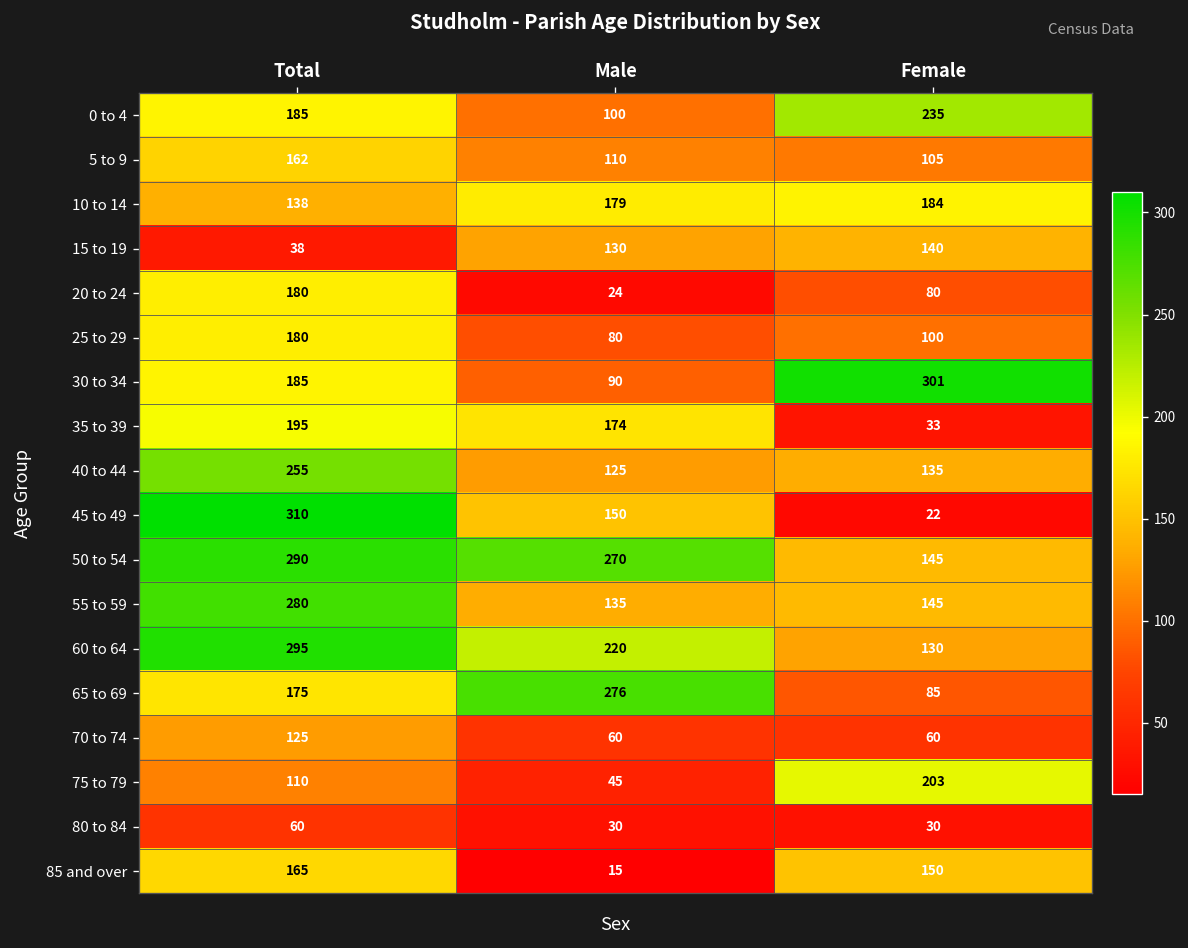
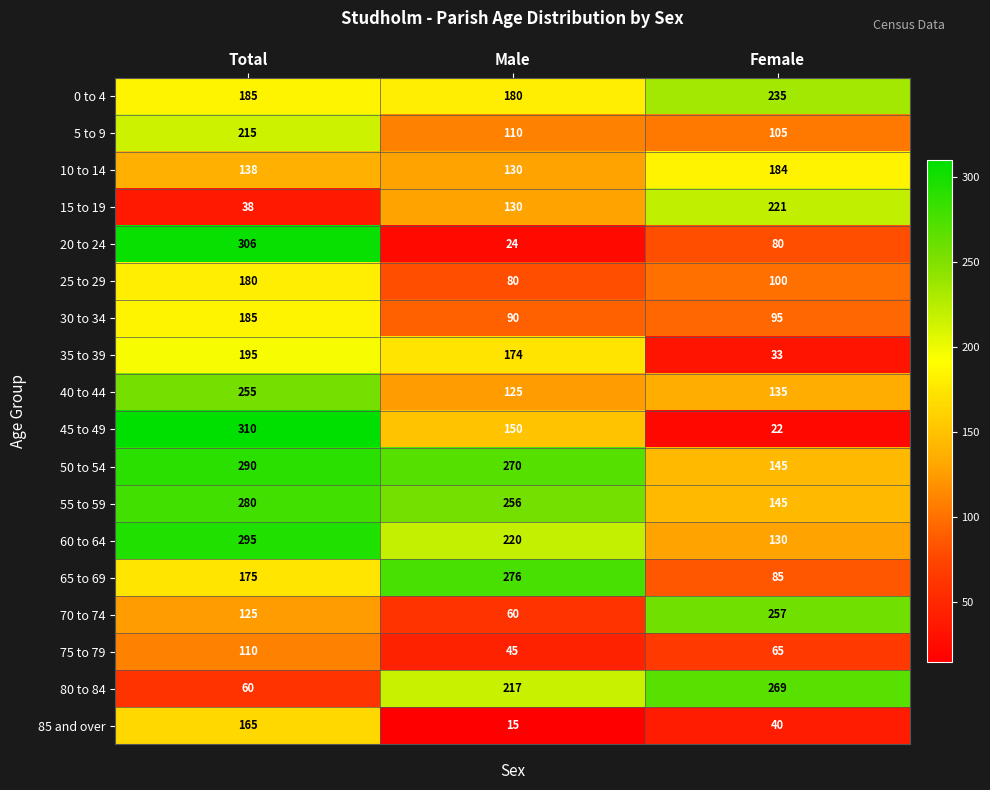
  {
    "0 to 4": {
      "Total": 185,
-     "Male": 100,
+     "Male": 180,
      "Female": 235
    },
    "5 to 9": {
-     "Total": 162,
+     "Total": 215,
      "Male": 110,
      "Female": 105
    },
    "10 to 14": {
      "Total": 138,
-     "Male": 179,
+     "Male": 130,
      "Female": 184
    },
    "15 to 19": {
      "Total": 38,
      "Male": 130,
-     "Female": 140
+     "Female": 221
    },
    "20 to 24": {
-     "Total": 180,
+     "Total": 306,
      "Male": 24,
      "Female": 80
    },
    "25 to 29": {
      "Total": 180,
      "Male": 80,
      "Female": 100
    },
    "30 to 34": {
      "Total": 185,
      "Male": 90,
-     "Female": 301
+     "Female": 95
    },
    "35 to 39": {
      "Total": 195,
      "Male": 174,
      "Female": 33
    },
    "40 to 44": {
      "Total": 255,
      "Male": 125,
      "Female": 135
    },
    "45 to 49": {
      "Total": 310,
      "Male": 150,
      "Female": 22
    },
    "50 to 54": {
      "Total": 290,
      "Male": 270,
      "Female": 145
    },
    "55 to 59": {
      "Total": 280,
-     "Male": 135,
+     "Male": 256,
      "Female": 145
    },
    "60 to 64": {
      "Total": 295,
      "Male": 220,
      "Female": 130
    },
    "65 to 69": {
      "Total": 175,
      "Male": 276,
      "Female": 85
    },
    "70 to 74": {
      "Total": 125,
      "Male": 60,
-     "Female": 60
+     "Female": 257
    },
    "75 to 79": {
      "Total": 110,
      "Male": 45,
-     "Female": 203
+     "Female": 65
    },
    "80 to 84": {
      "Total": 60,
-     "Male": 30,
-     "Female": 30
+     "Male": 217,
+     "Female": 269
    },
    "85 and over": {
      "Total": 165,
      "Male": 15,
-     "Female": 150
+     "Female": 40
    }
  }
